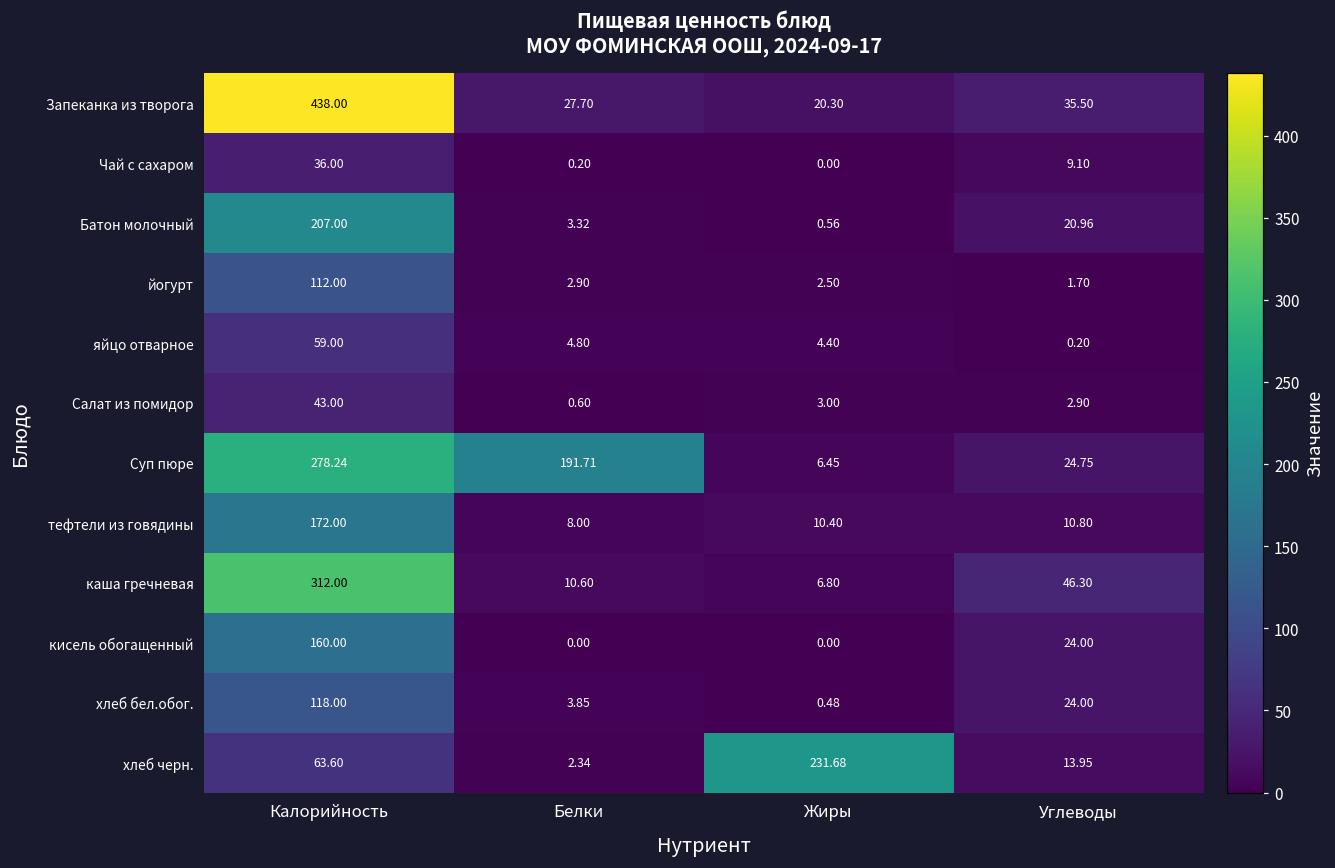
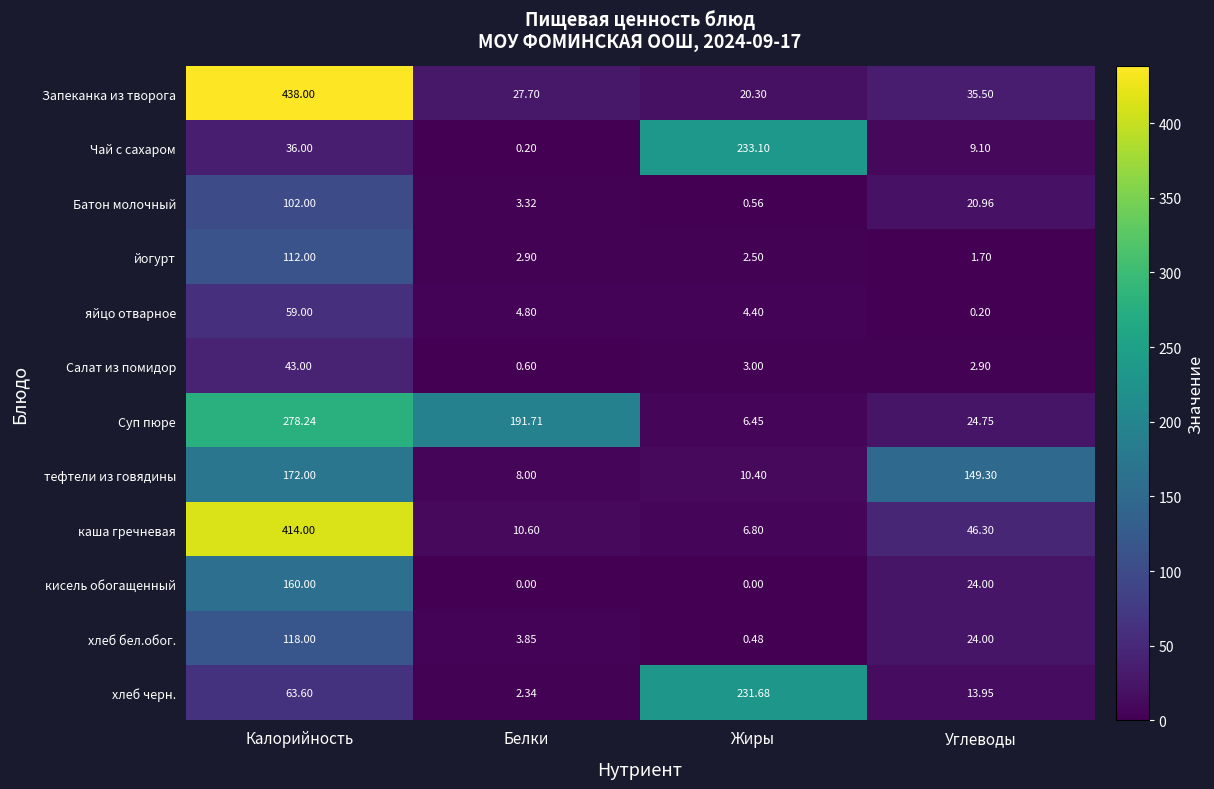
  {
    "Запеканка из творога": {
      "Калорийность": 438.00,
      "Белки": 27.70,
      "Жиры": 20.30,
      "Углеводы": 35.50
    },
    "Чай с сахаром": {
      "Калорийность": 36.00,
      "Белки": 0.20,
-     "Жиры": 0.00,
+     "Жиры": 233.10,
      "Углеводы": 9.10
    },
    "Батон молочный": {
-     "Калорийность": 207.00,
+     "Калорийность": 102.00,
      "Белки": 3.32,
      "Жиры": 0.56,
      "Углеводы": 20.96
    },
    "йогурт": {
      "Калорийность": 112.00,
      "Белки": 2.90,
      "Жиры": 2.50,
      "Углеводы": 1.70
    },
    "яйцо отварное": {
      "Калорийность": 59.00,
      "Белки": 4.80,
      "Жиры": 4.40,
      "Углеводы": 0.20
    },
    "Салат из помидор": {
      "Калорийность": 43.00,
      "Белки": 0.60,
      "Жиры": 3.00,
      "Углеводы": 2.90
    },
    "Суп пюре": {
      "Калорийность": 278.24,
      "Белки": 191.71,
      "Жиры": 6.45,
      "Углеводы": 24.75
    },
    "тефтели из говядины": {
      "Калорийность": 172.00,
      "Белки": 8.00,
      "Жиры": 10.40,
-     "Углеводы": 10.80
+     "Углеводы": 149.30
    },
    "каша гречневая": {
-     "Калорийность": 312.00,
+     "Калорийность": 414.00,
      "Белки": 10.60,
      "Жиры": 6.80,
      "Углеводы": 46.30
    },
    "кисель обогащенный": {
      "Калорийность": 160.00,
      "Белки": 0.00,
      "Жиры": 0.00,
      "Углеводы": 24.00
    },
    "хлеб бел.обог.": {
      "Калорийность": 118.00,
      "Белки": 3.85,
      "Жиры": 0.48,
      "Углеводы": 24.00
    },
    "хлеб черн.": {
      "Калорийность": 63.60,
      "Белки": 2.34,
      "Жиры": 231.68,
      "Углеводы": 13.95
    }
  }
